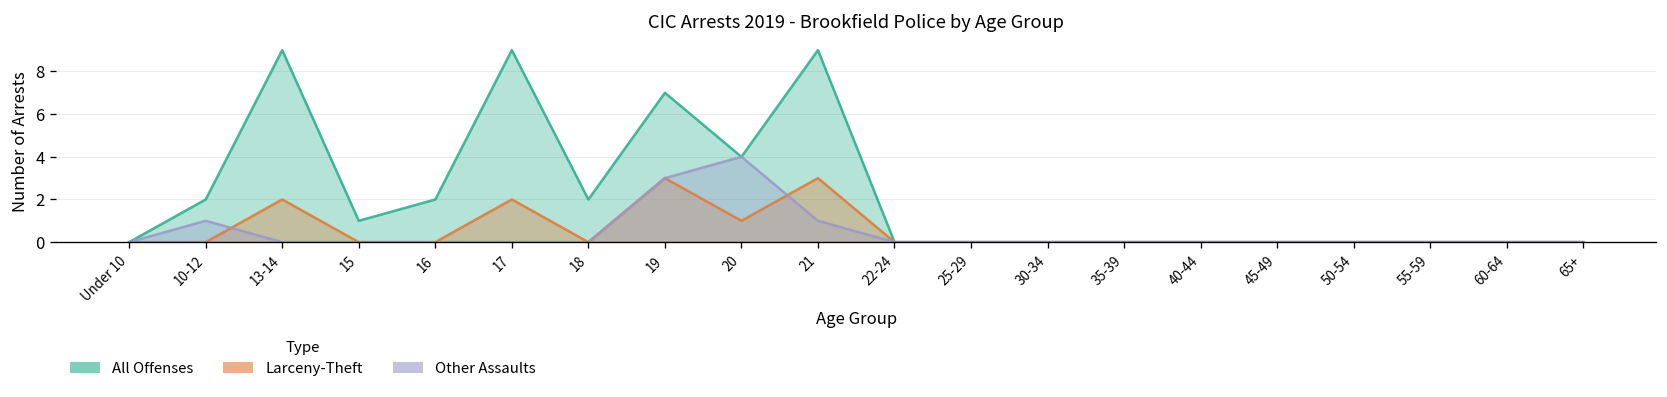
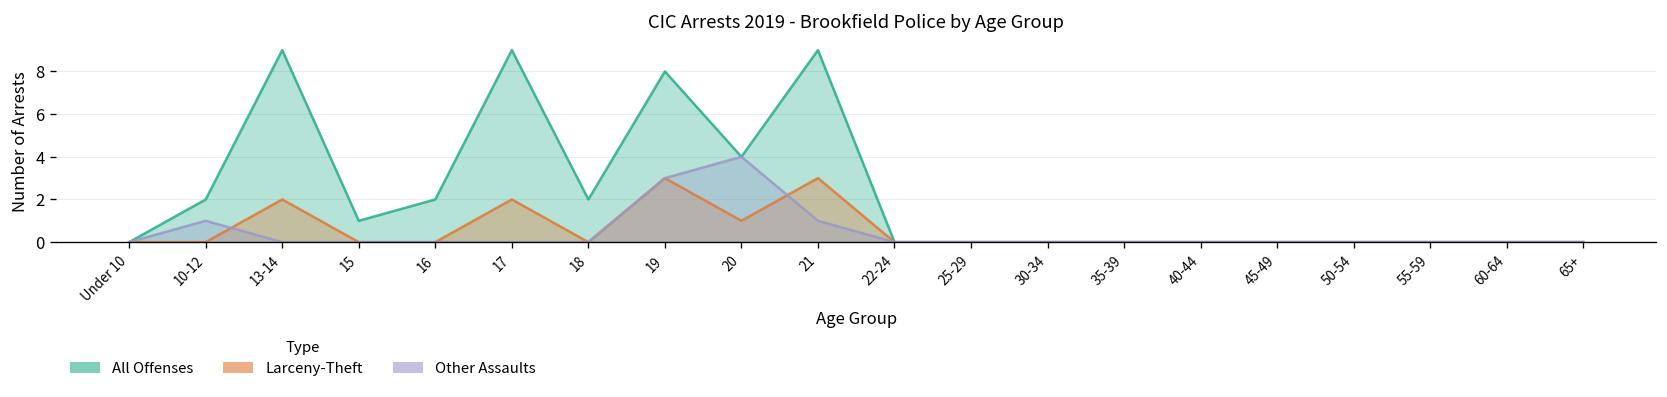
  {
    "All Offenses": {
      "10-12": 2,
      "13-14": 9,
      "15": 1,
      "16": 2,
      "17": 9,
      "18": 2,
-     "19": 7,
+     "19": 8,
      "21": 9
    },
    "Larceny-Theft": {
      "10-12": 0,
      "13-14": 2,
      "17": 2,
      "20": 1,
      "21": 3
    },
    "Other Assaults": {
      "10-12": 1,
      "13-14": 0,
      "17": 0,
      "21": 1
    }
  }
